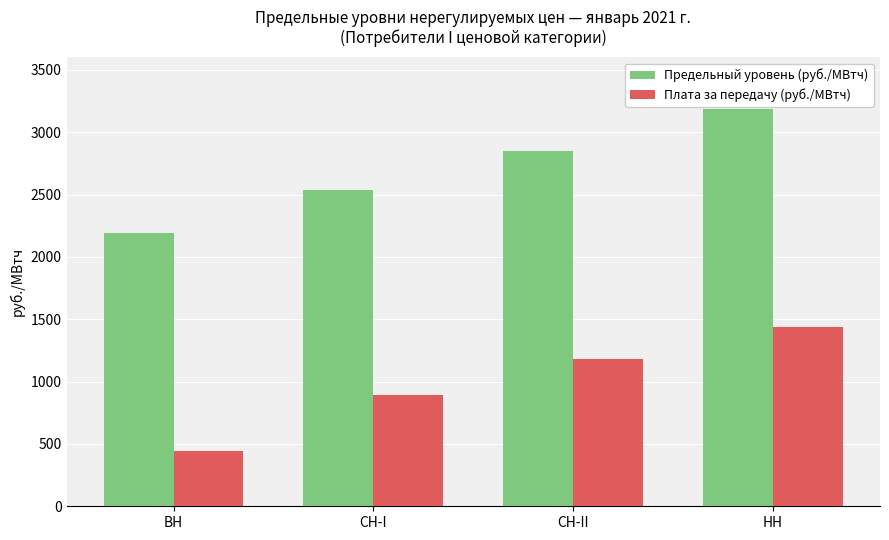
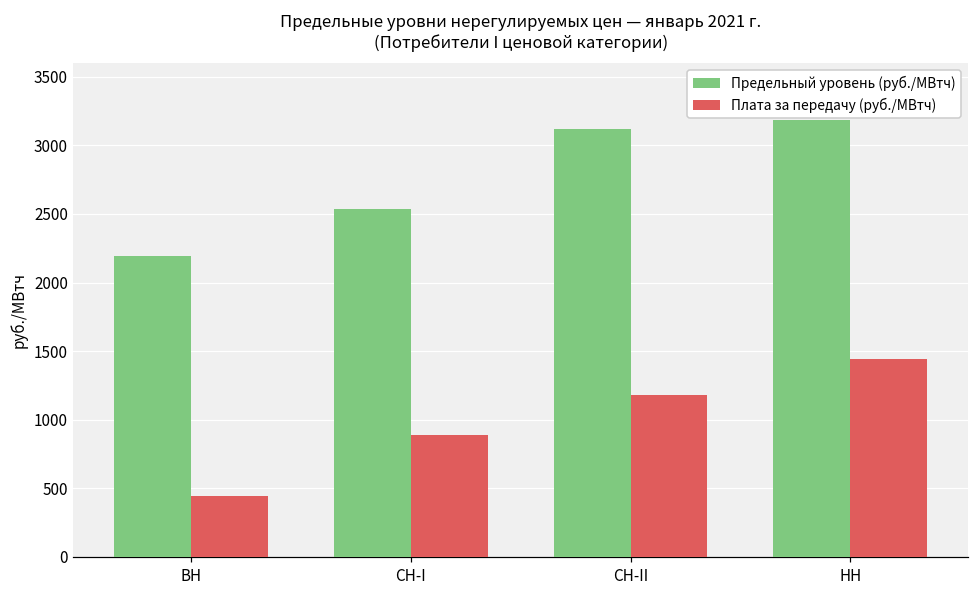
  {
    "Предельный уровень (руб./МВтч)": {
      "ВН": 2190,
      "СН-I": 2540,
-     "СН-II": 2850,
+     "СН-II": 3120,
      "НН": 3190
    },
    "Плата за передачу (руб./МВтч)": {
      "ВН": 440,
      "СН-I": 890,
      "СН-II": 1180,
      "НН": 1440
    }
  }
